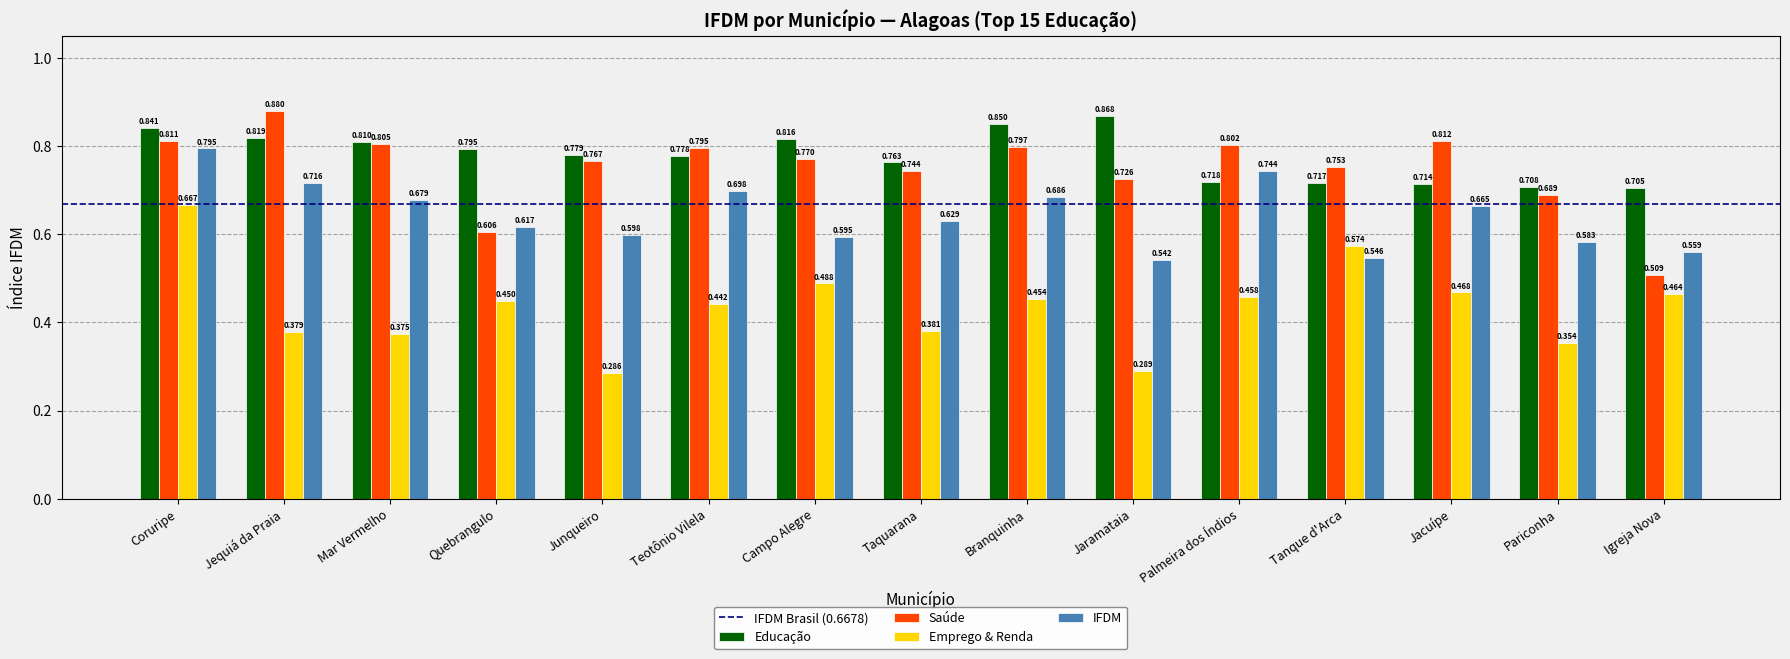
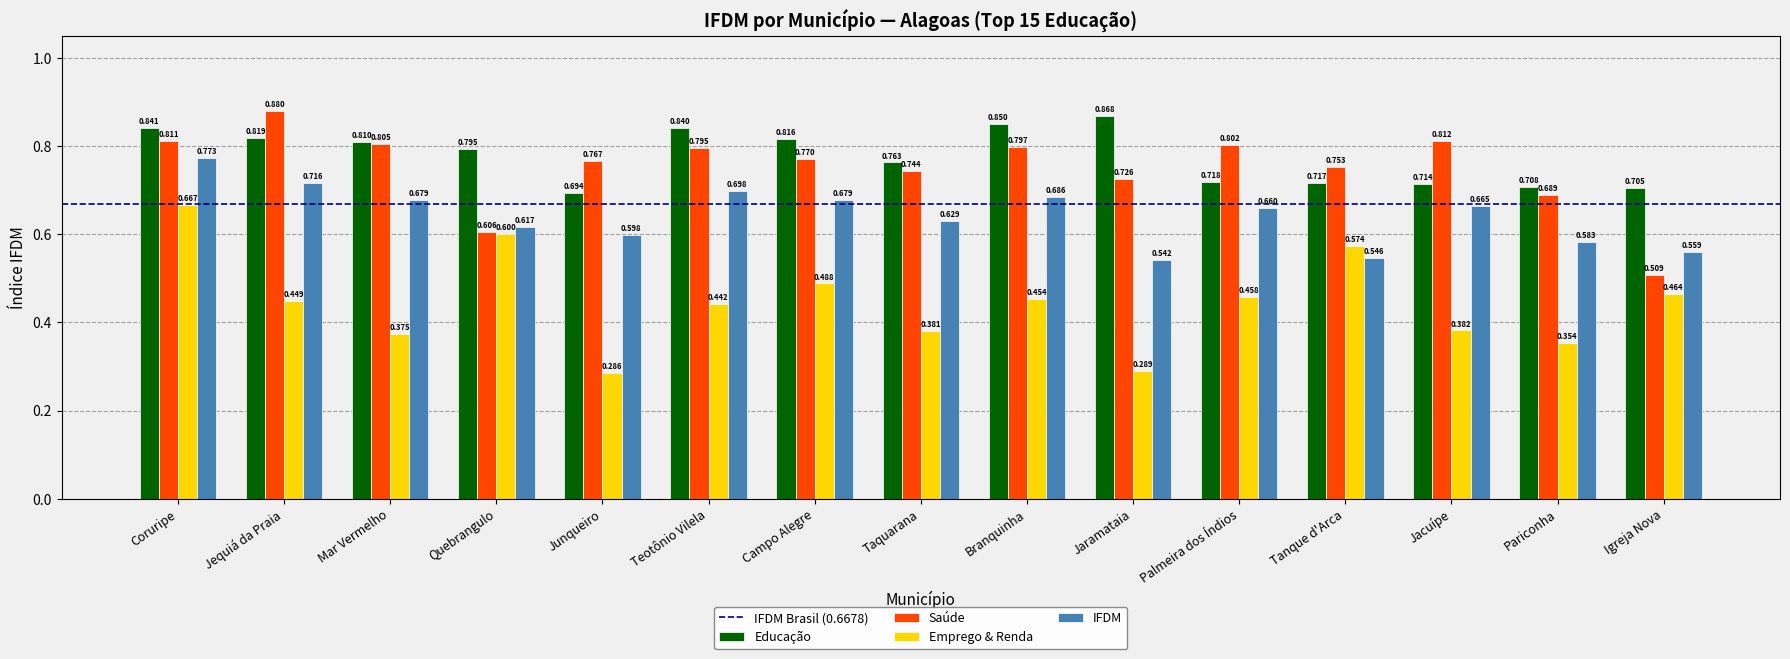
  {
    "Educação": {
      "Coruripe": 0.841,
      "Jequiá da Praia": 0.819,
      "Mar Vermelho": 0.810,
      "Quebrangulo": 0.795,
-     "Junqueiro": 0.779,
-     "Teotônio Vilela": 0.778,
+     "Junqueiro": 0.694,
+     "Teotônio Vilela": 0.840,
      "Campo Alegre": 0.816,
      "Taquarana": 0.763,
      "Branquinha": 0.850,
      "Jaramataia": 0.868,
      "Palmeira dos Índios": 0.718,
      "Tanque d'Arca": 0.717,
      "Jacuípe": 0.714,
      "Pariconha": 0.708,
      "Igreja Nova": 0.705
    },
    "Saúde": {
      "Coruripe": 0.811,
      "Jequiá da Praia": 0.880,
      "Mar Vermelho": 0.805,
      "Quebrangulo": 0.606,
      "Junqueiro": 0.767,
      "Teotônio Vilela": 0.795,
      "Campo Alegre": 0.770,
      "Taquarana": 0.744,
      "Branquinha": 0.797,
      "Jaramataia": 0.726,
      "Palmeira dos Índios": 0.802,
      "Tanque d'Arca": 0.753,
      "Jacuípe": 0.812,
      "Pariconha": 0.689,
      "Igreja Nova": 0.509
    },
    "Emprego & Renda": {
      "Coruripe": 0.667,
-     "Jequiá da Praia": 0.379,
+     "Jequiá da Praia": 0.449,
      "Mar Vermelho": 0.375,
-     "Quebrangulo": 0.450,
+     "Quebrangulo": 0.600,
      "Junqueiro": 0.286,
      "Teotônio Vilela": 0.442,
      "Campo Alegre": 0.488,
      "Taquarana": 0.381,
      "Branquinha": 0.454,
      "Jaramataia": 0.289,
      "Palmeira dos Índios": 0.458,
      "Tanque d'Arca": 0.574,
-     "Jacuípe": 0.468,
+     "Jacuípe": 0.382,
      "Pariconha": 0.354,
      "Igreja Nova": 0.464
    },
    "IFDM": {
-     "Coruripe": 0.795,
+     "Coruripe": 0.773,
      "Jequiá da Praia": 0.716,
      "Mar Vermelho": 0.679,
      "Quebrangulo": 0.617,
      "Junqueiro": 0.598,
      "Teotônio Vilela": 0.698,
-     "Campo Alegre": 0.595,
+     "Campo Alegre": 0.679,
      "Taquarana": 0.629,
      "Branquinha": 0.686,
      "Jaramataia": 0.542,
-     "Palmeira dos Índios": 0.744,
+     "Palmeira dos Índios": 0.660,
      "Tanque d'Arca": 0.546,
      "Jacuípe": 0.665,
      "Pariconha": 0.583,
      "Igreja Nova": 0.559
    }
  }
